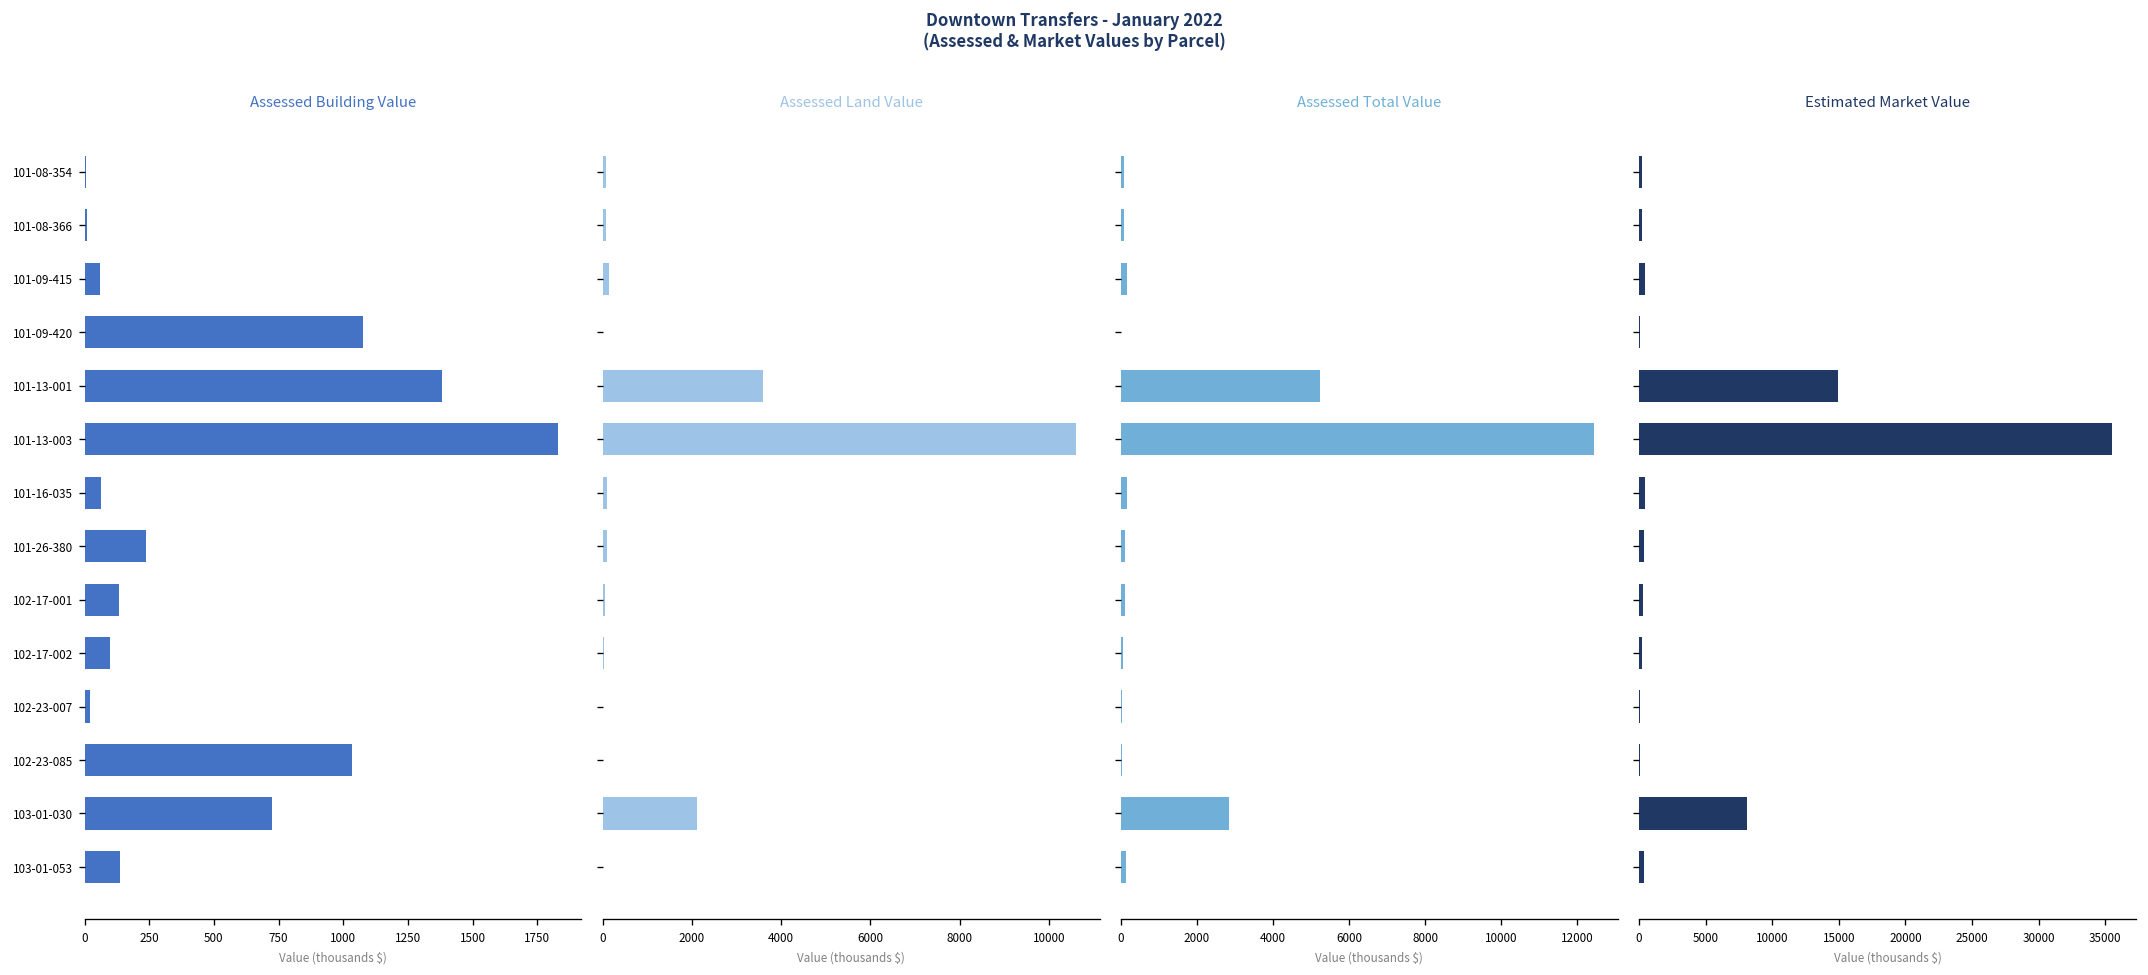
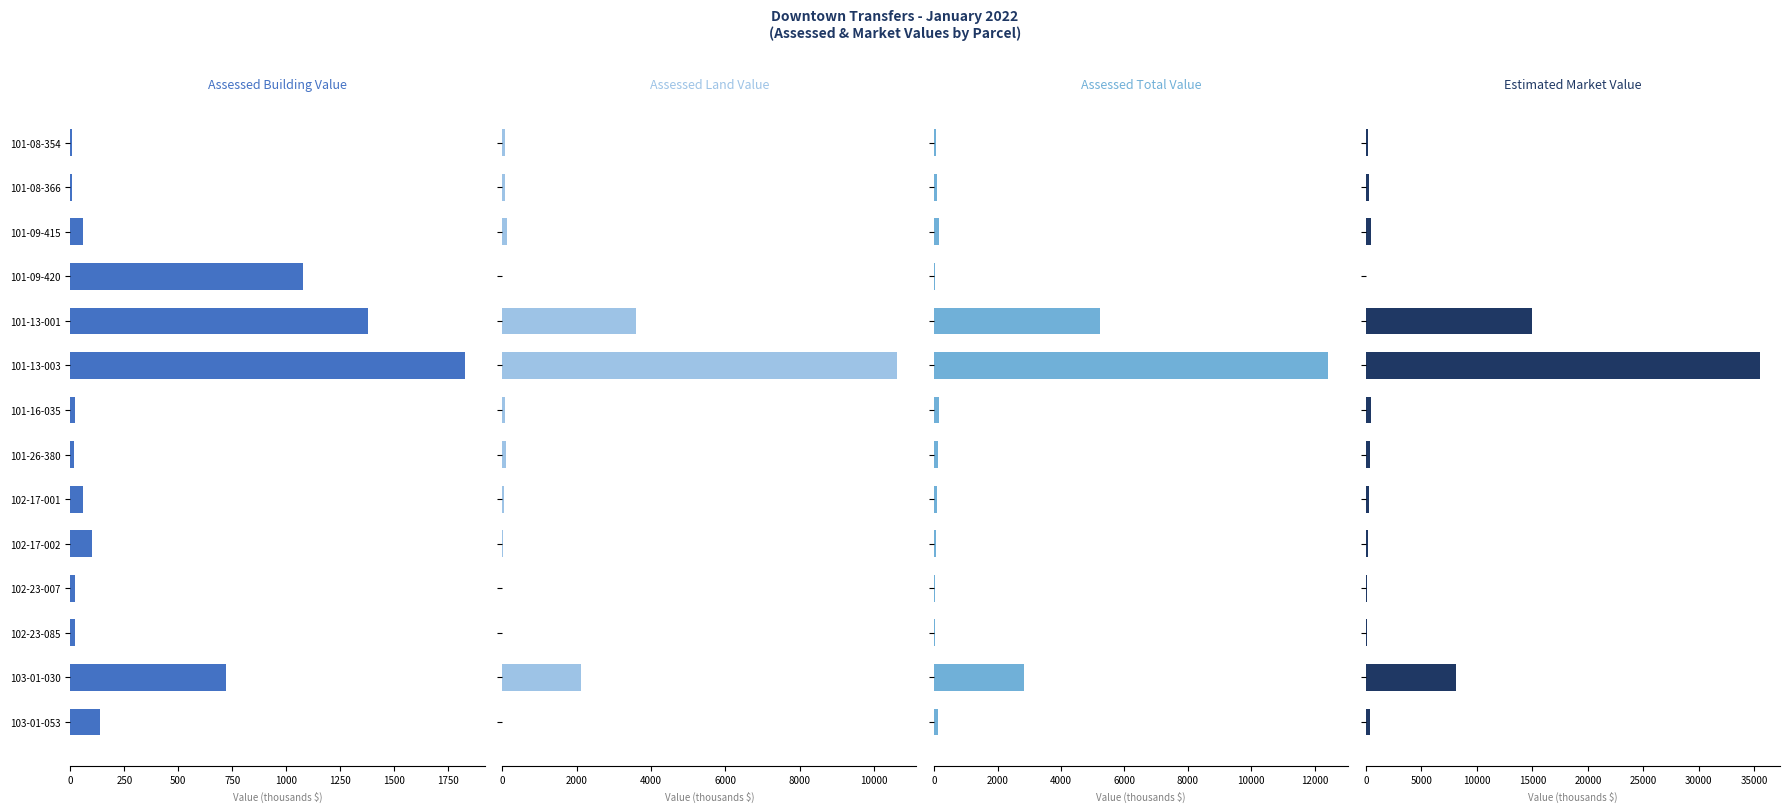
  {
    "Assessed Building Value": {
      "101-09-415": 60,
      "101-09-420": 1080,
      "101-13-001": 1380,
      "101-13-003": 1830,
-     "101-16-035": 60,
-     "101-26-380": 240,
-     "102-17-001": 130,
+     "101-16-035": 20,
+     "101-26-380": 20,
+     "102-17-001": 60,
      "102-17-002": 100,
      "102-23-007": 20,
-     "102-23-085": 1030,
+     "102-23-085": 20,
      "103-01-030": 720,
      "103-01-053": 140
    }
  }
